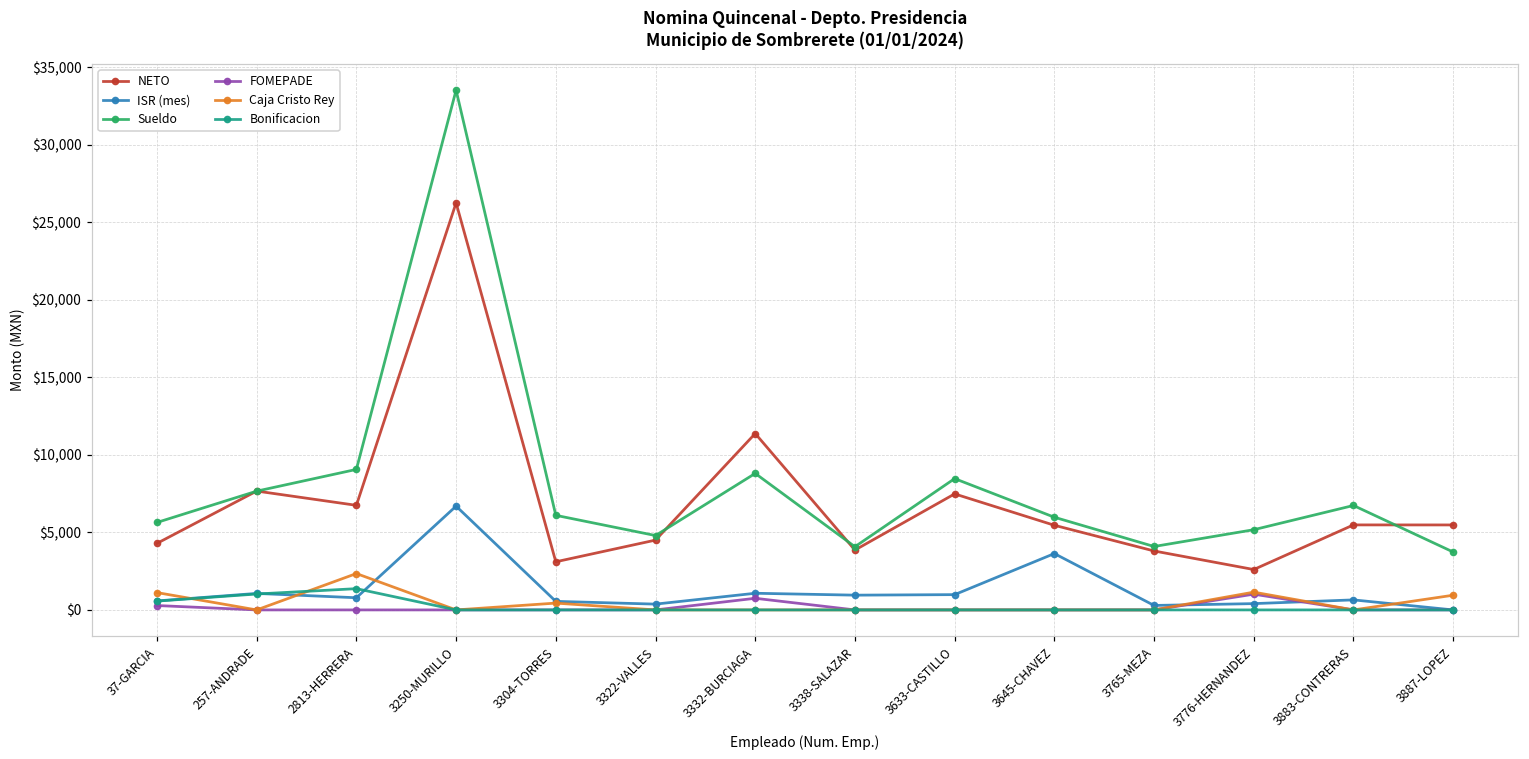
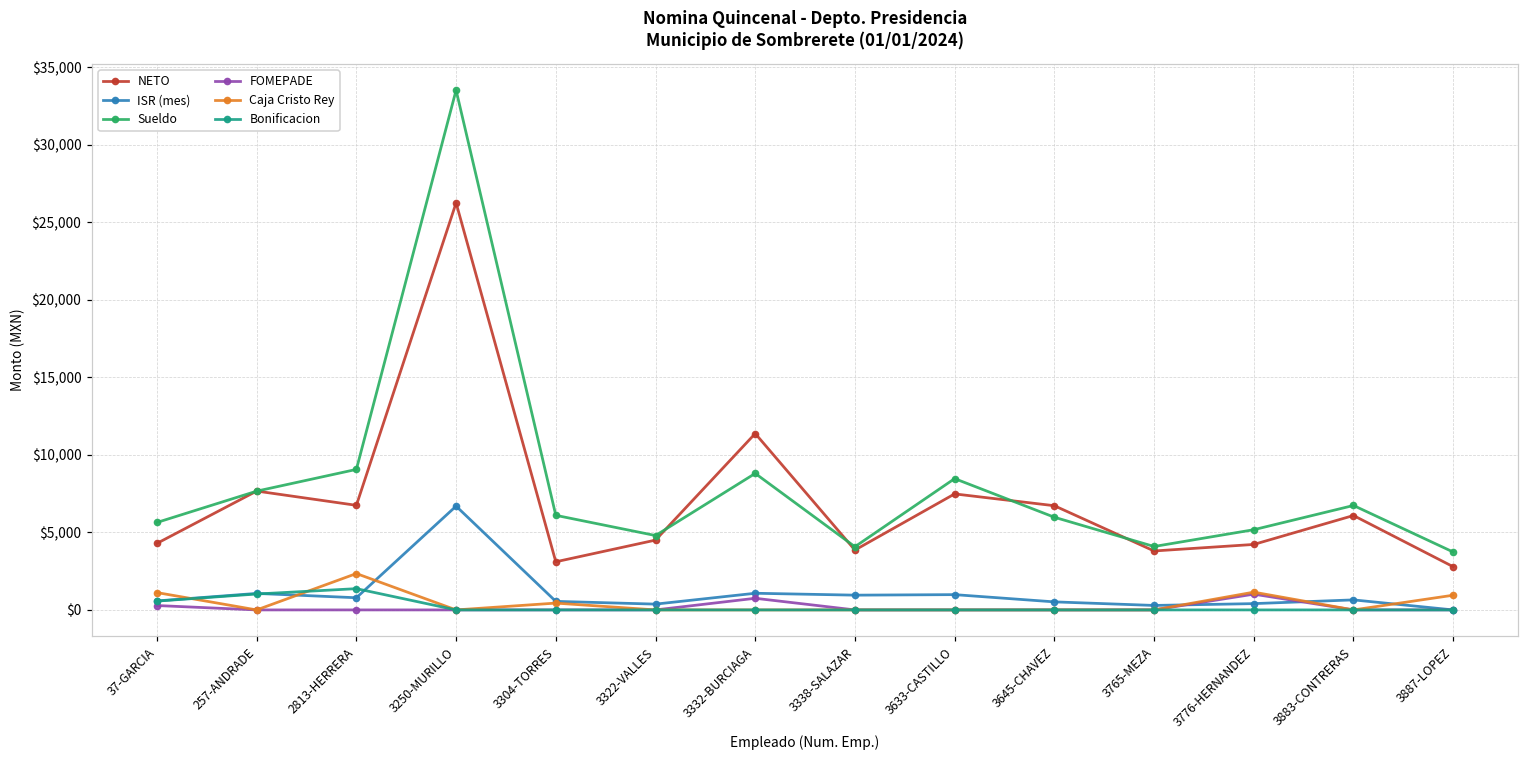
  {
    "NETO": {
      "37-GARCIA": "$4,300",
      "2813-HERRERA": "$6,700",
      "3250-MURILLO": "$26,200",
      "3304-TORRES": "$3,100",
      "3322-VALLES": "$4,500",
      "3332-BURCIAGA": "$11,400",
      "3338-SALAZAR": "$3,900",
      "3633-CASTILLO": "$7,500",
-     "3645-CHAVEZ": "$5,500",
+     "3645-CHAVEZ": "$6,700",
      "3765-MEZA": "$3,800",
-     "3776-HERNANDEZ": "$2,600",
-     "3883-CONTRERAS": "$5,500",
-     "3887-LOPEZ": "$5,500"
+     "3776-HERNANDEZ": "$4,200",
+     "3883-CONTRERAS": "$6,100",
+     "3887-LOPEZ": "$2,800"
    },
    "ISR (mes)": {
      "2813-HERRERA": "$800",
      "3250-MURILLO": "$6,700",
      "3322-VALLES": "$400",
      "3332-BURCIAGA": "$1,100",
      "3338-SALAZAR": "$1,000",
      "3633-CASTILLO": "$1,000",
-     "3645-CHAVEZ": "$3,600",
+     "3645-CHAVEZ": "$500",
      "3765-MEZA": "$300",
      "3776-HERNANDEZ": "$400",
      "3883-CONTRERAS": "$600"
    },
    "FOMEPADE": {
      "37-GARCIA": "$300",
      "2813-HERRERA": "$0",
      "3332-BURCIAGA": "$700"
    },
    "Caja Cristo Rey": {
      "37-GARCIA": "$1,100",
      "2813-HERRERA": "$2,300",
      "3887-LOPEZ": "$900"
    }
  }
